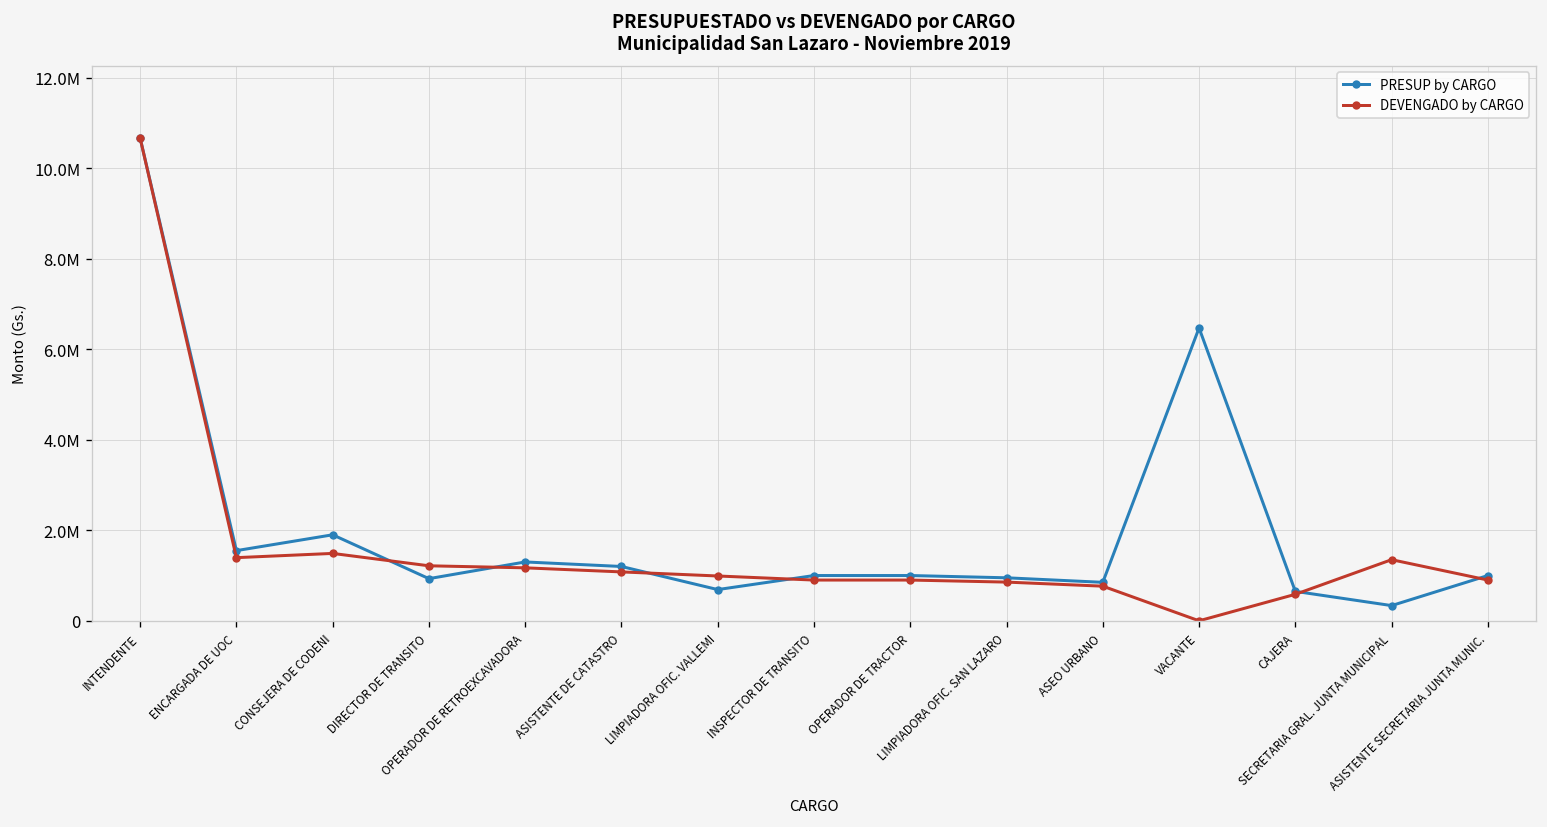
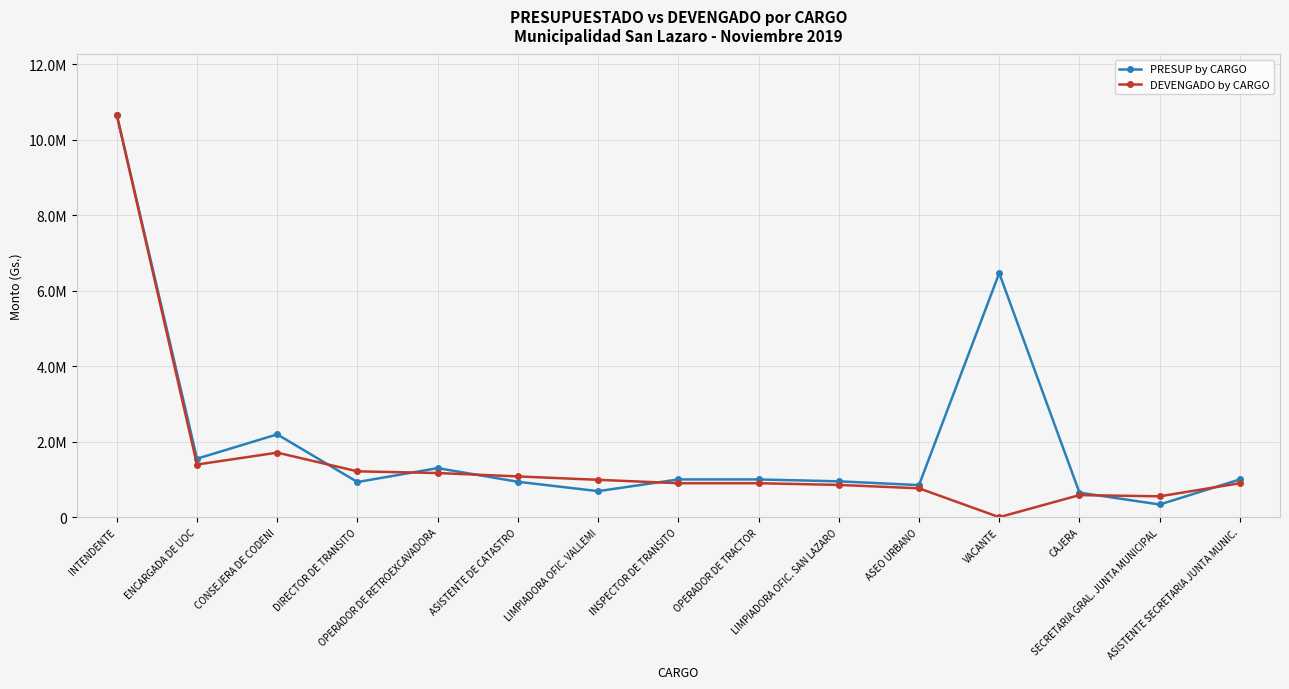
  {
    "PRESUP by CARGO": {
      "ENCARGADA DE UOC": 1600000,
-     "CONSEJERA DE CODENI": 1900000,
+     "CONSEJERA DE CODENI": 2200000,
      "DIRECTOR DE TRANSITO": 900000,
      "OPERADOR DE RETROEXCAVADORA": 1300000,
-     "ASISTENTE DE CATASTRO": 1200000,
+     "ASISTENTE DE CATASTRO": 900000,
      "LIMPIADORA OFIC. VALLEMI": 700000,
      "INSPECTOR DE TRANSITO": 1000000,
      "OPERADOR DE TRACTOR": 1000000,
      "LIMPIADORA OFIC. SAN LAZARO": 1000000,
      "ASEO URBANO": 900000,
      "VACANTE": 6500000,
      "SECRETARIA GRAL. JUNTA MUNICIPAL": 300000,
      "ASISTENTE SECRETARIA JUNTA MUNIC.": 1000000
    },
    "DEVENGADO by CARGO": {
      "ENCARGADA DE UOC": 1400000,
-     "CONSEJERA DE CODENI": 1500000,
+     "CONSEJERA DE CODENI": 1700000,
      "DIRECTOR DE TRANSITO": 1200000,
      "OPERADOR DE RETROEXCAVADORA": 1200000,
      "ASISTENTE DE CATASTRO": 1100000,
      "LIMPIADORA OFIC. VALLEMI": 1000000,
      "INSPECTOR DE TRANSITO": 900000,
      "OPERADOR DE TRACTOR": 900000,
      "LIMPIADORA OFIC. SAN LAZARO": 900000,
      "ASEO URBANO": 800000,
      "VACANTE": 0,
-     "SECRETARIA GRAL. JUNTA MUNICIPAL": 1400000,
+     "SECRETARIA GRAL. JUNTA MUNICIPAL": 600000,
      "ASISTENTE SECRETARIA JUNTA MUNIC.": 900000
    }
  }
